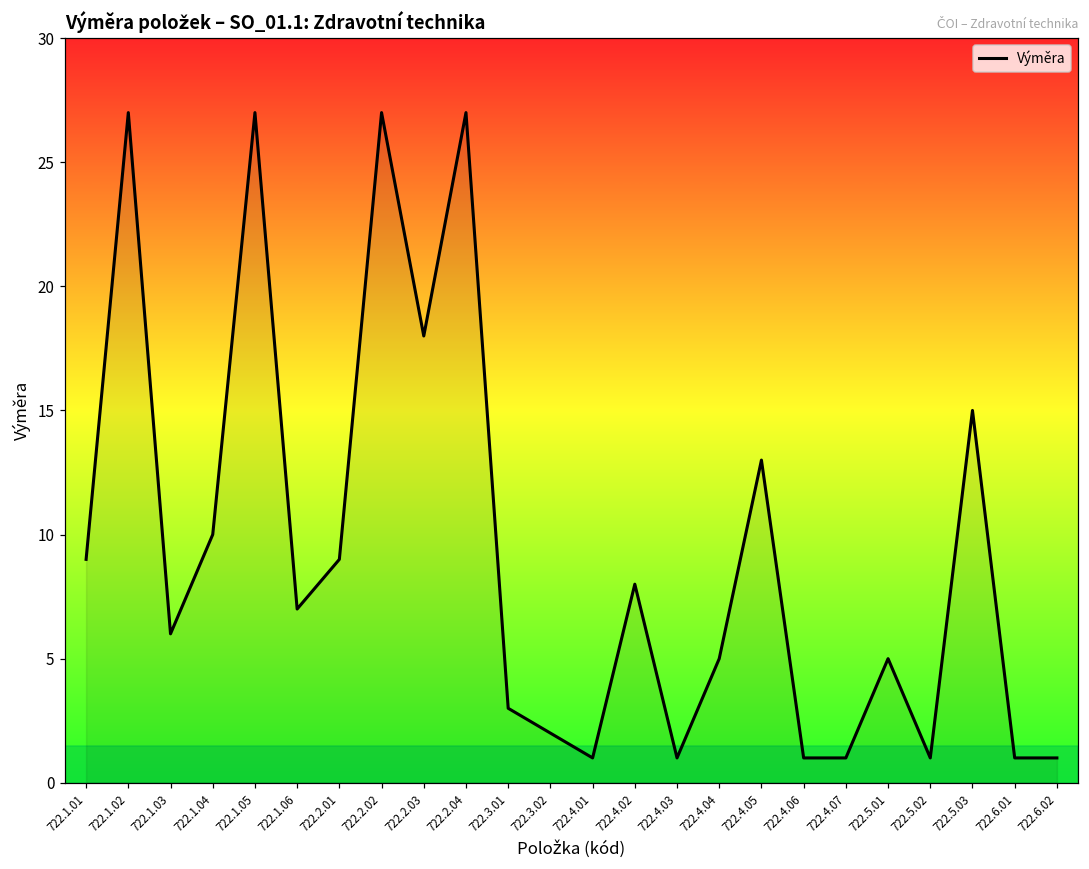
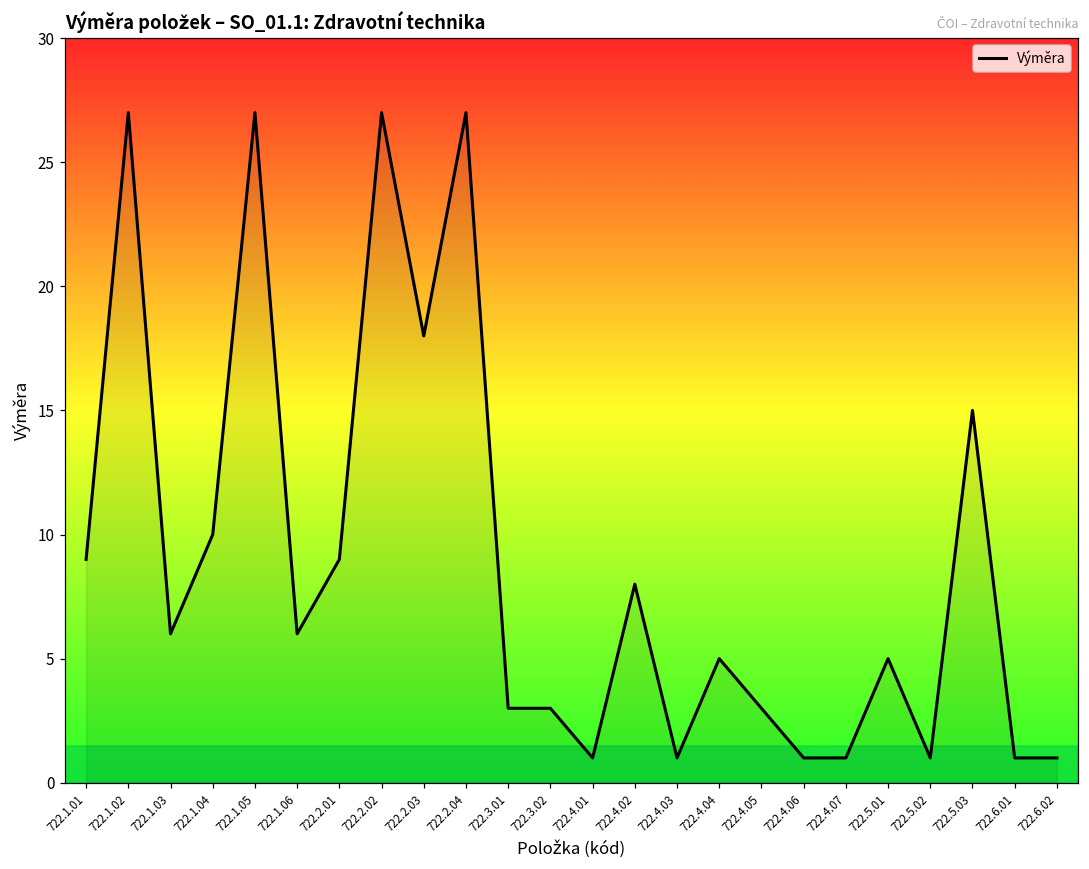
  {
    "722.1.01": 9,
    "722.1.02": 27,
    "722.1.03": 6,
    "722.1.04": 10,
    "722.1.05": 27,
-   "722.1.06": 7,
+   "722.1.06": 6,
    "722.2.01": 9,
    "722.2.02": 27,
    "722.2.03": 18,
    "722.2.04": 27,
    "722.3.01": 3,
-   "722.3.02": 2,
+   "722.3.02": 3,
    "722.4.02": 8,
    "722.4.04": 5,
-   "722.4.05": 13,
+   "722.4.05": 3,
    "722.5.01": 5,
    "722.5.03": 15
  }
